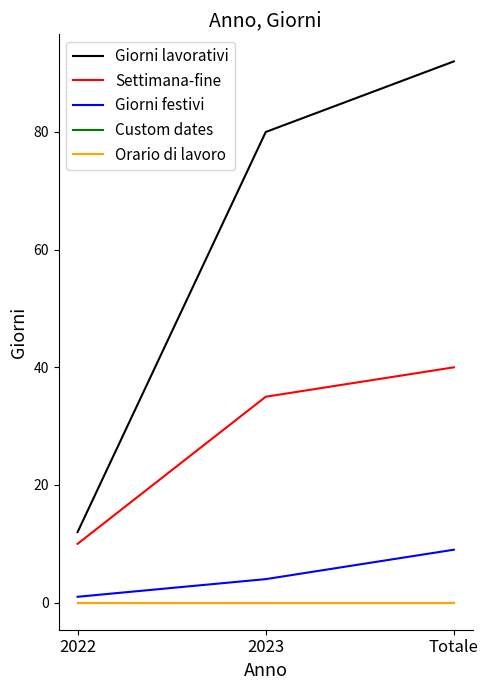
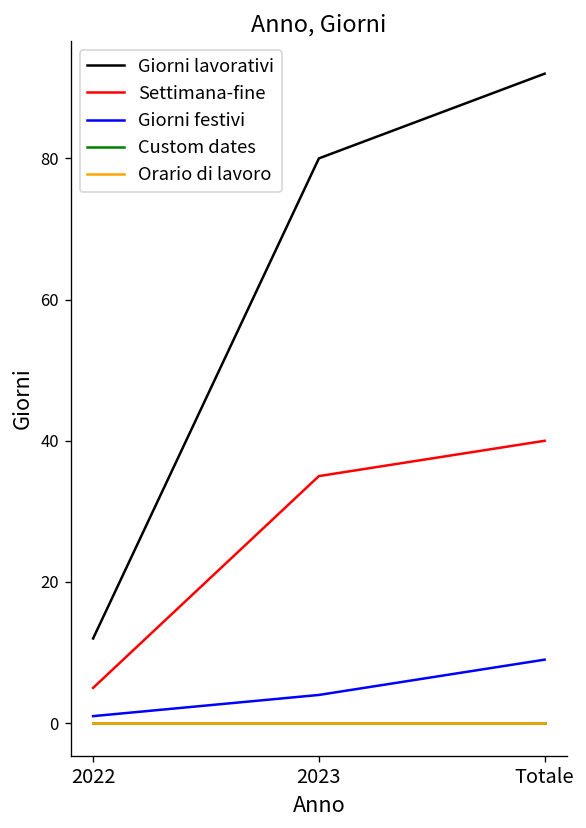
  {
    "Giorni lavorativi": {
      "2022": 12,
      "2023": 80,
      "Totale": 92
    },
    "Settimana-fine": {
-     "2022": 10,
+     "2022": 5,
      "2023": 35,
      "Totale": 40
    },
    "Giorni festivi": {
      "2022": 1,
      "2023": 4,
      "Totale": 9
    },
    "Orario di lavoro": {
      "2022": 0,
      "2023": 0,
      "Totale": 0
    }
  }
